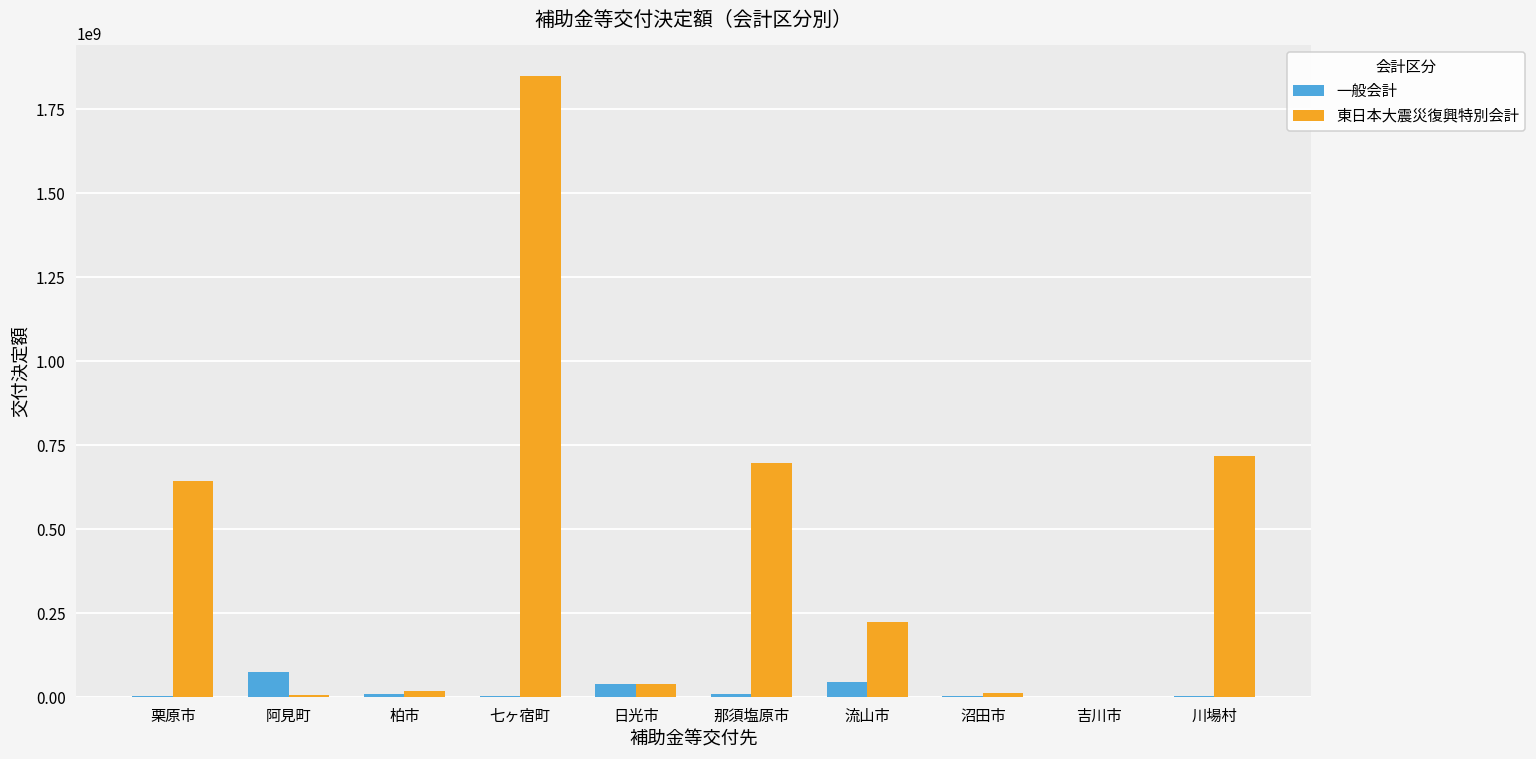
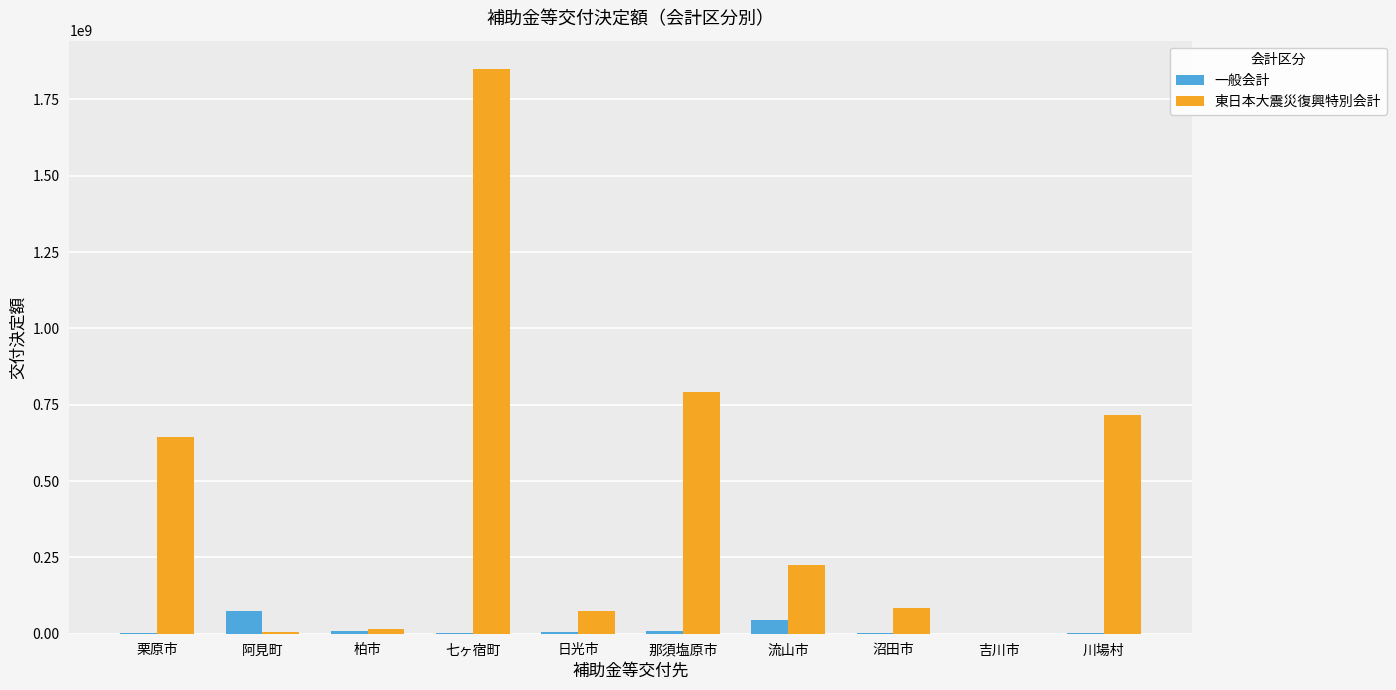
  {
    "一般会計": {
      "阿見町": 80000000,
      "柏市": 10000000,
-     "日光市": 40000000,
+     "日光市": 10000000,
      "那須塩原市": 10000000,
      "流山市": 40000000
    },
    "東日本大震災復興特別会計": {
      "栗原市": 640000000,
      "柏市": 20000000,
      "七ヶ宿町": 1850000000,
-     "日光市": 40000000,
-     "那須塩原市": 700000000,
+     "日光市": 70000000,
+     "那須塩原市": 790000000,
      "流山市": 220000000,
-     "沼田市": 10000000,
+     "沼田市": 80000000,
      "川場村": 720000000
    }
  }
